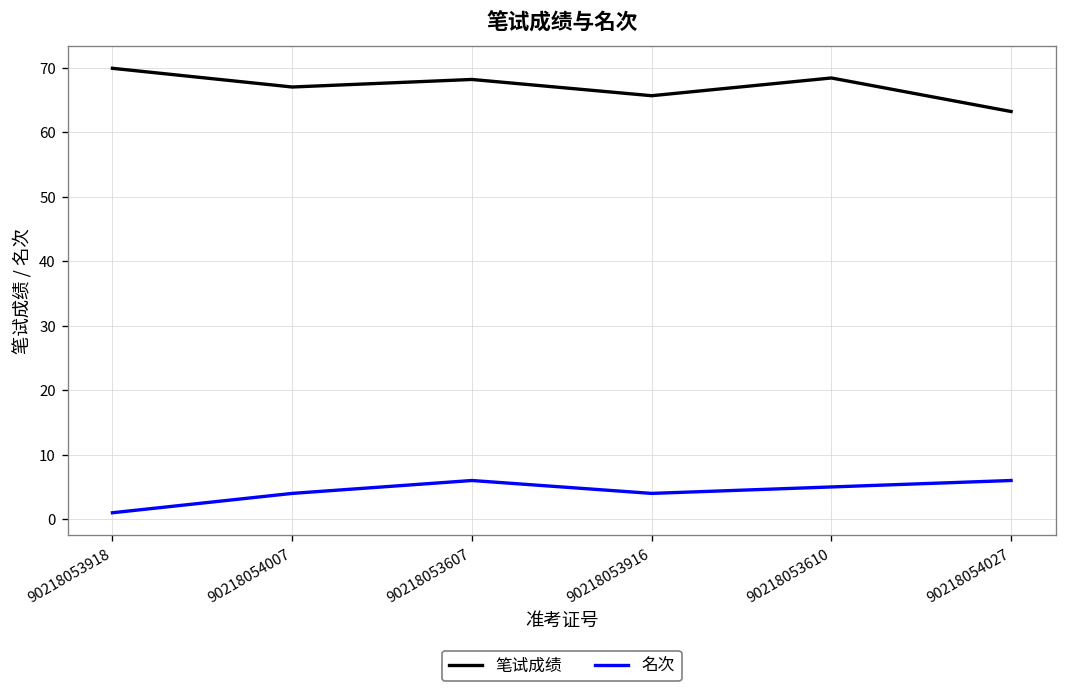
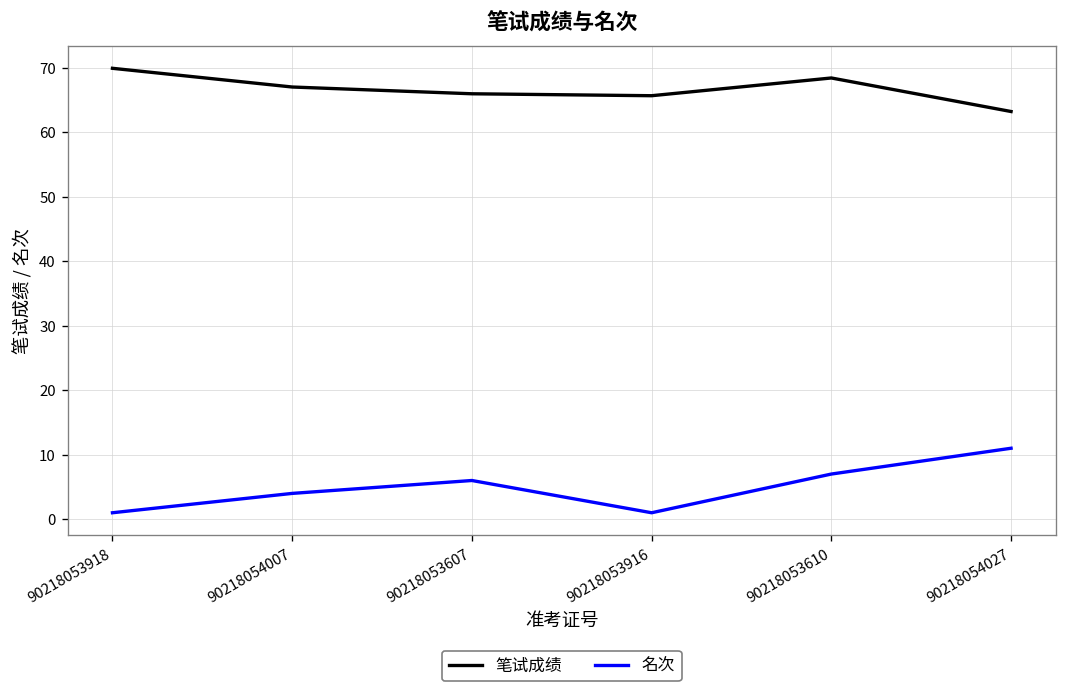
  {
    "笔试成绩": {
      "90218053918": 70,
      "90218054007": 67,
-     "90218053607": 68,
+     "90218053607": 66,
      "90218053916": 66,
      "90218053610": 68,
      "90218054027": 63
    },
    "名次": {
      "90218053918": 1,
      "90218054007": 4,
      "90218053607": 6,
-     "90218053916": 4,
-     "90218053610": 5,
-     "90218054027": 6
+     "90218053916": 1,
+     "90218053610": 7,
+     "90218054027": 11
    }
  }
